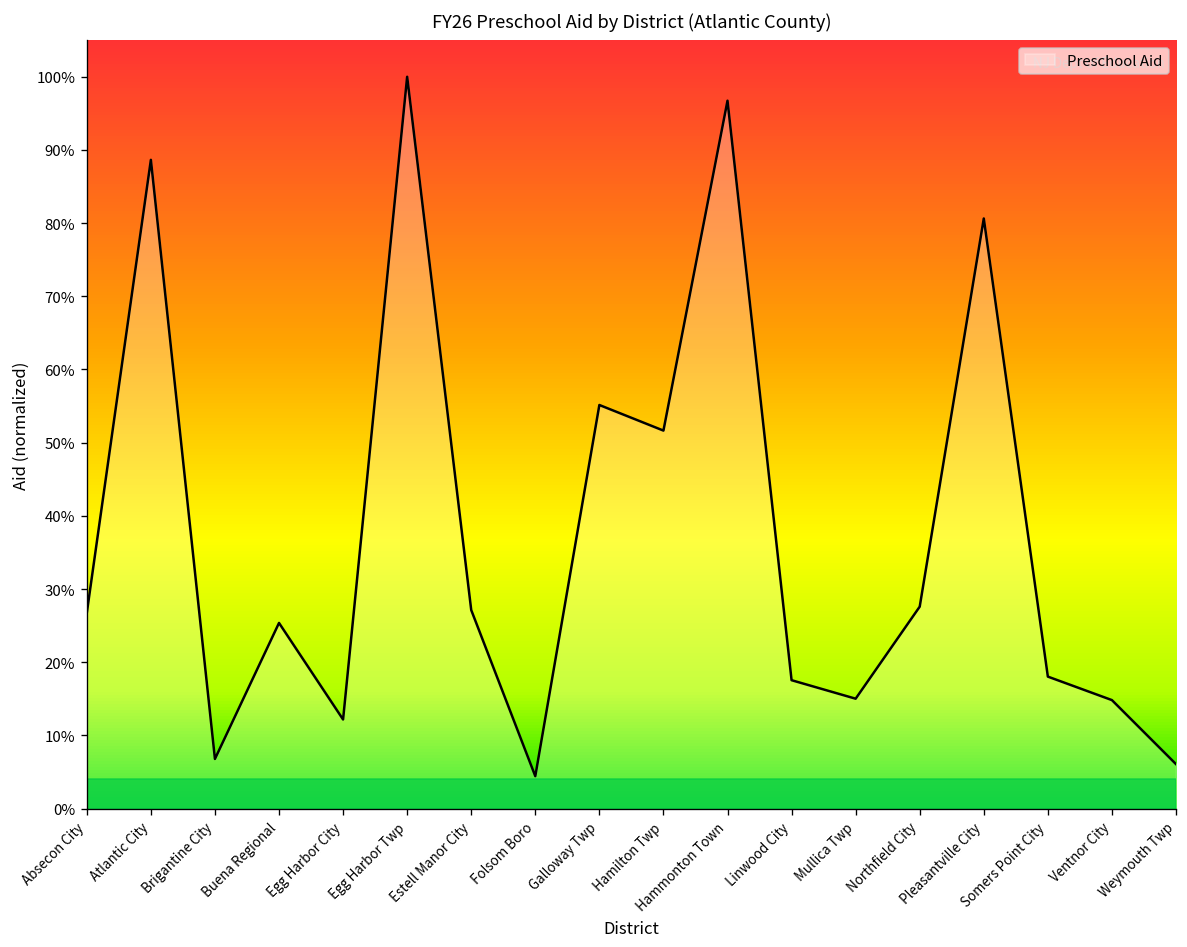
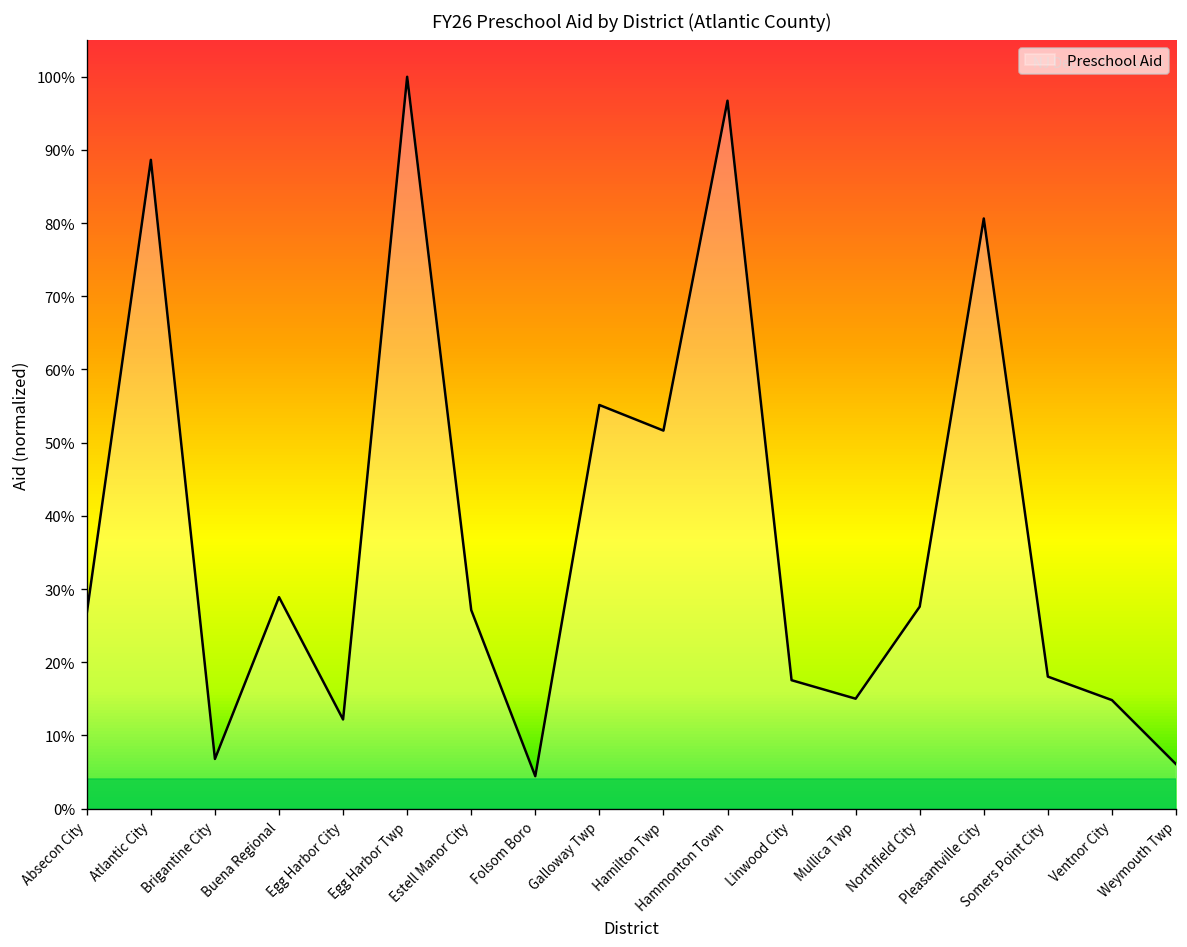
  {
    "Absecon City": "27%",
    "Atlantic City": "89%",
    "Brigantine City": "7%",
-   "Buena Regional": "25%",
+   "Buena Regional": "29%",
    "Egg Harbor City": "12%",
    "Egg Harbor Twp": "100%",
    "Estell Manor City": "27%",
    "Folsom Boro": "4%",
    "Galloway Twp": "55%",
    "Hamilton Twp": "52%",
    "Hammonton Town": "97%",
    "Linwood City": "18%",
    "Mullica Twp": "15%",
    "Northfield City": "28%",
    "Pleasantville City": "81%",
    "Somers Point City": "18%",
    "Ventnor City": "15%",
    "Weymouth Twp": "6%"
  }
